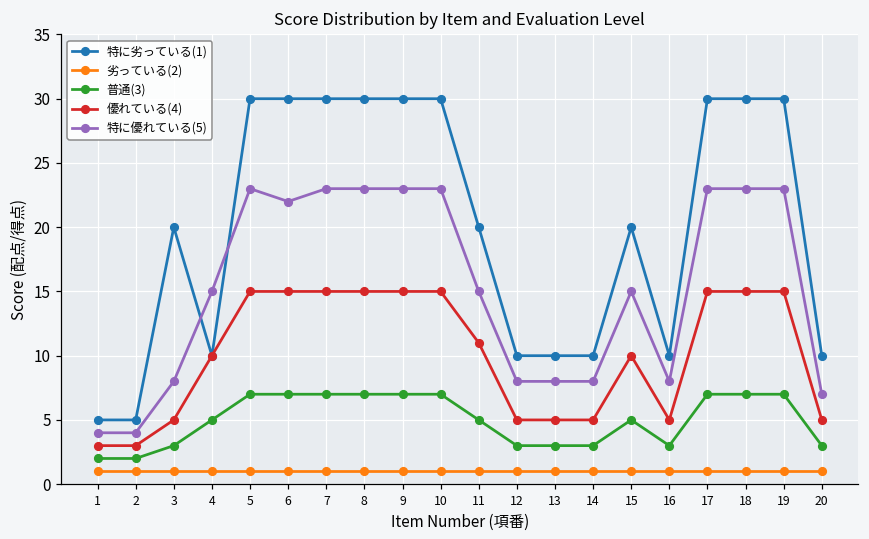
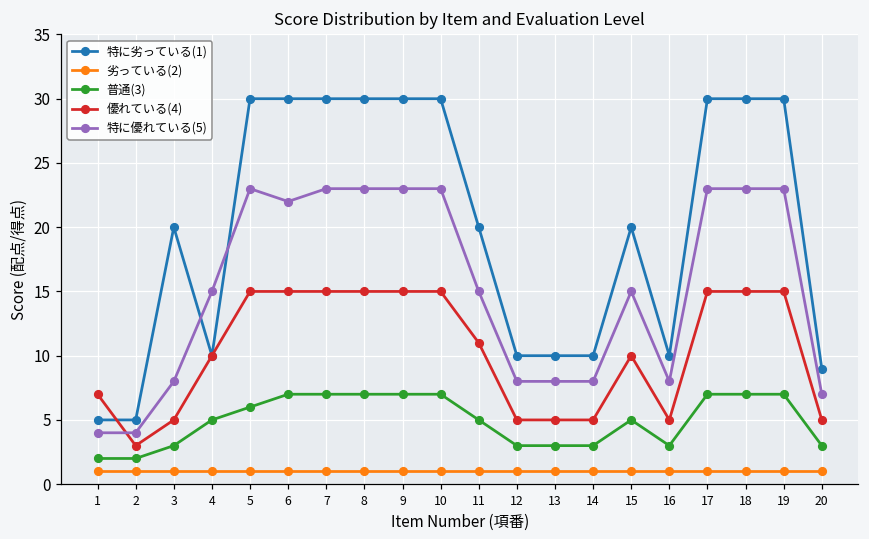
  {
    "特に劣っている(1)": {
      "1": 5,
      "2": 5,
      "3": 20,
      "5": 30,
      "6": 30,
      "7": 30,
      "8": 30,
      "9": 30,
      "10": 30,
      "11": 20,
      "12": 10,
      "13": 10,
      "14": 10,
      "15": 20,
      "16": 10,
      "17": 30,
      "18": 30,
      "19": 30,
-     "20": 10
+     "20": 9
    },
    "劣っている(2)": {
      "1": 1,
      "2": 1,
      "3": 1,
      "4": 1,
      "5": 1,
      "6": 1,
      "7": 1,
      "8": 1,
      "9": 1,
      "10": 1,
      "11": 1,
      "12": 1,
      "13": 1,
      "14": 1,
      "15": 1,
      "16": 1,
      "17": 1,
      "18": 1,
      "19": 1,
      "20": 1
    },
    "普通(3)": {
      "1": 2,
      "2": 2,
      "3": 3,
      "4": 5,
-     "5": 7,
+     "5": 6,
      "6": 7,
      "7": 7,
      "8": 7,
      "9": 7,
      "10": 7,
      "11": 5,
      "12": 3,
      "13": 3,
      "14": 3,
      "15": 5,
      "16": 3,
      "17": 7,
      "18": 7,
      "19": 7,
      "20": 3
    },
    "優れている(4)": {
-     "1": 3,
+     "1": 7,
      "2": 3,
      "3": 5,
      "5": 15,
      "6": 15,
      "7": 15,
      "8": 15,
      "9": 15,
      "10": 15,
      "11": 11,
      "12": 5,
      "13": 5,
      "14": 5,
      "15": 10,
      "16": 5,
      "17": 15,
      "18": 15,
      "19": 15,
      "20": 5
    },
    "特に優れている(5)": {
      "1": 4,
      "2": 4,
      "3": 8,
      "4": 15,
      "5": 23,
      "6": 22,
      "7": 23,
      "8": 23,
      "9": 23,
      "10": 23,
      "11": 15,
      "12": 8,
      "13": 8,
      "14": 8,
      "15": 15,
      "16": 8,
      "17": 23,
      "18": 23,
      "19": 23,
      "20": 7
    }
  }
